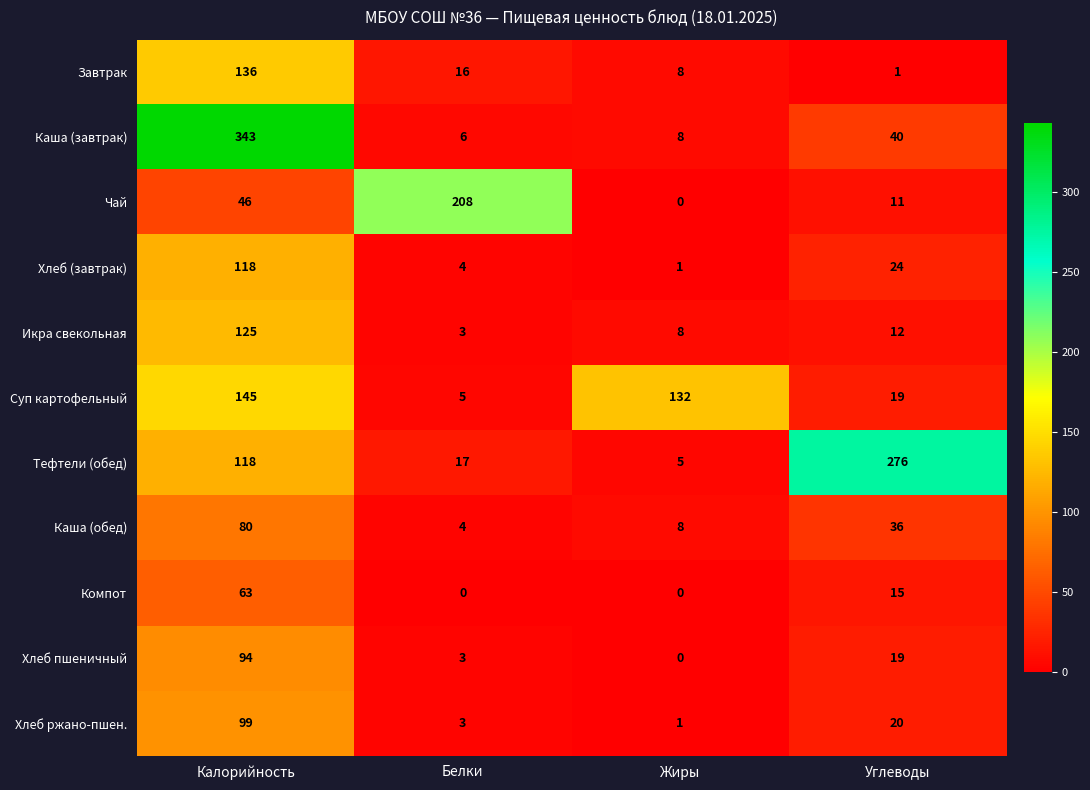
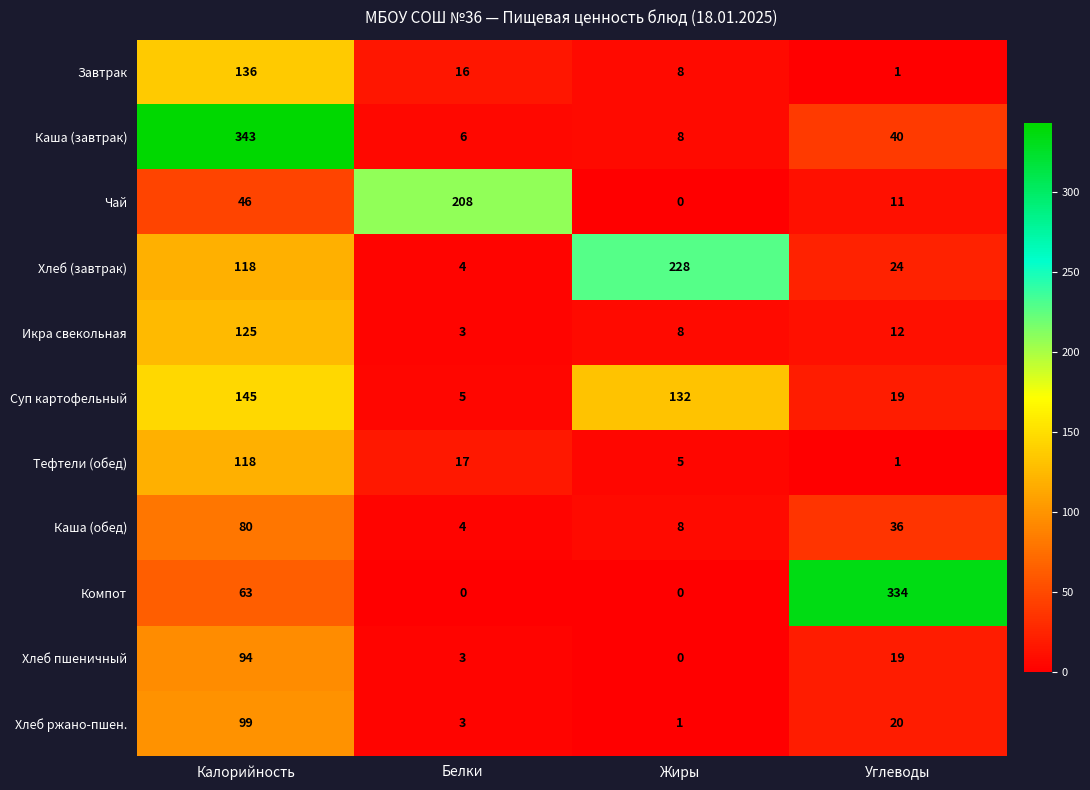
  {
    "Завтрак": {
      "Калорийность": 136,
      "Белки": 16,
      "Жиры": 8,
      "Углеводы": 1
    },
    "Каша (завтрак)": {
      "Калорийность": 343,
      "Белки": 6,
      "Жиры": 8,
      "Углеводы": 40
    },
    "Чай": {
      "Калорийность": 46,
      "Белки": 208,
      "Жиры": 0,
      "Углеводы": 11
    },
    "Хлеб (завтрак)": {
      "Калорийность": 118,
      "Белки": 4,
-     "Жиры": 1,
+     "Жиры": 228,
      "Углеводы": 24
    },
    "Икра свекольная": {
      "Калорийность": 125,
      "Белки": 3,
      "Жиры": 8,
      "Углеводы": 12
    },
    "Суп картофельный": {
      "Калорийность": 145,
      "Белки": 5,
      "Жиры": 132,
      "Углеводы": 19
    },
    "Тефтели (обед)": {
      "Калорийность": 118,
      "Белки": 17,
      "Жиры": 5,
-     "Углеводы": 276
+     "Углеводы": 1
    },
    "Каша (обед)": {
      "Калорийность": 80,
      "Белки": 4,
      "Жиры": 8,
      "Углеводы": 36
    },
    "Компот": {
      "Калорийность": 63,
      "Белки": 0,
      "Жиры": 0,
-     "Углеводы": 15
+     "Углеводы": 334
    },
    "Хлеб пшеничный": {
      "Калорийность": 94,
      "Белки": 3,
      "Жиры": 0,
      "Углеводы": 19
    },
    "Хлеб ржано-пшен.": {
      "Калорийность": 99,
      "Белки": 3,
      "Жиры": 1,
      "Углеводы": 20
    }
  }
